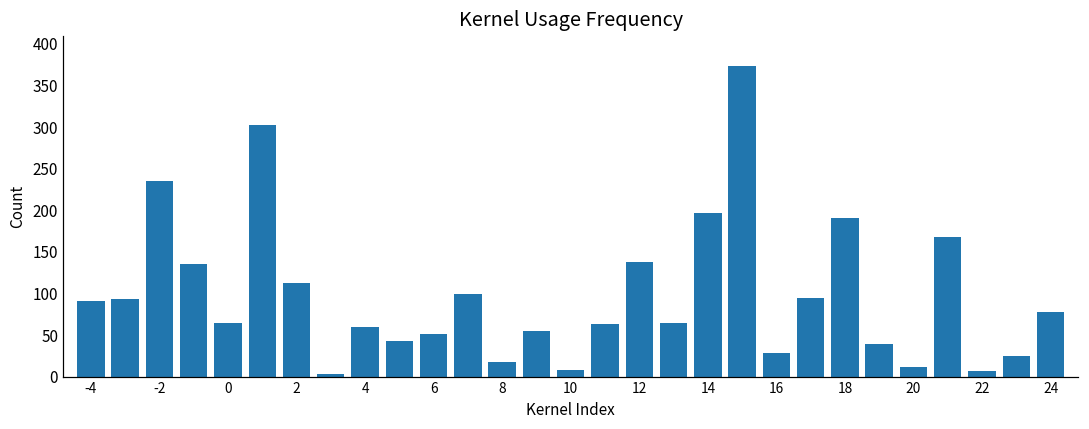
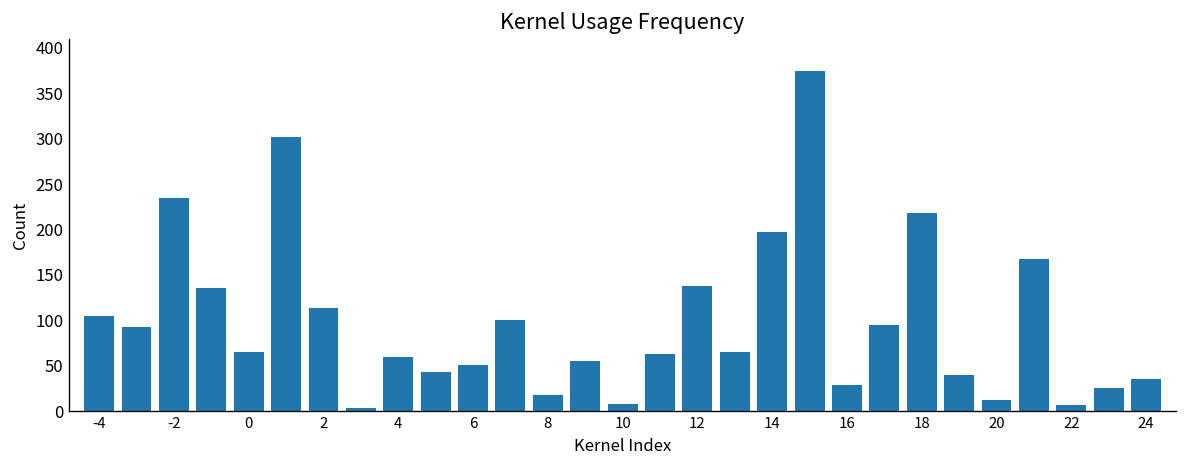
  {
-   "-4": 90,
+   "-4": 110,
    "-2": 240,
    "0": 70,
    "2": 110,
    "4": 60,
    "6": 50,
    "8": 20,
    "10": 10,
    "12": 140,
    "14": 200,
    "16": 30,
-   "18": 190,
+   "18": 220,
    "20": 10,
    "22": 10,
-   "24": 80
+   "24": 40
  }
